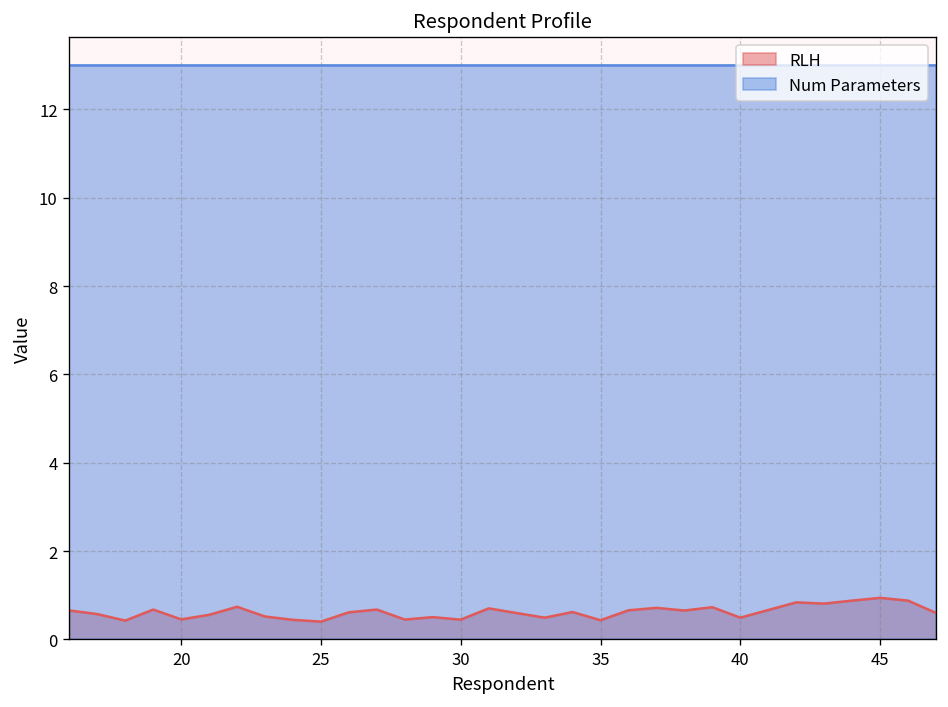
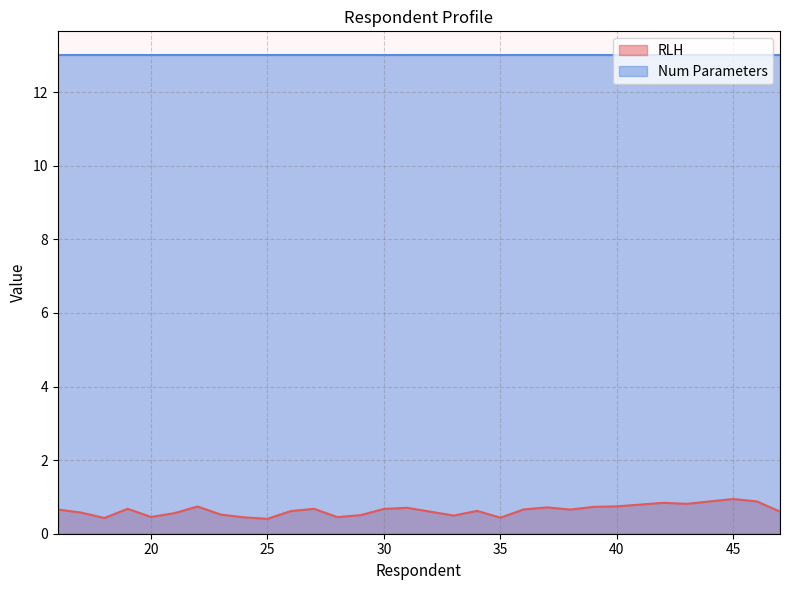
  {
    "RLH": {
      "20": 0.5,
      "25": 0.4,
-     "30": 0.4,
+     "30": 0.7,
      "35": 0.4,
-     "40": 0.5,
+     "40": 0.7,
      "45": 0.9
    },
    "Num Parameters": {
      "20": 13.0,
      "25": 13.0,
      "30": 13.0,
      "35": 13.0
    }
  }
